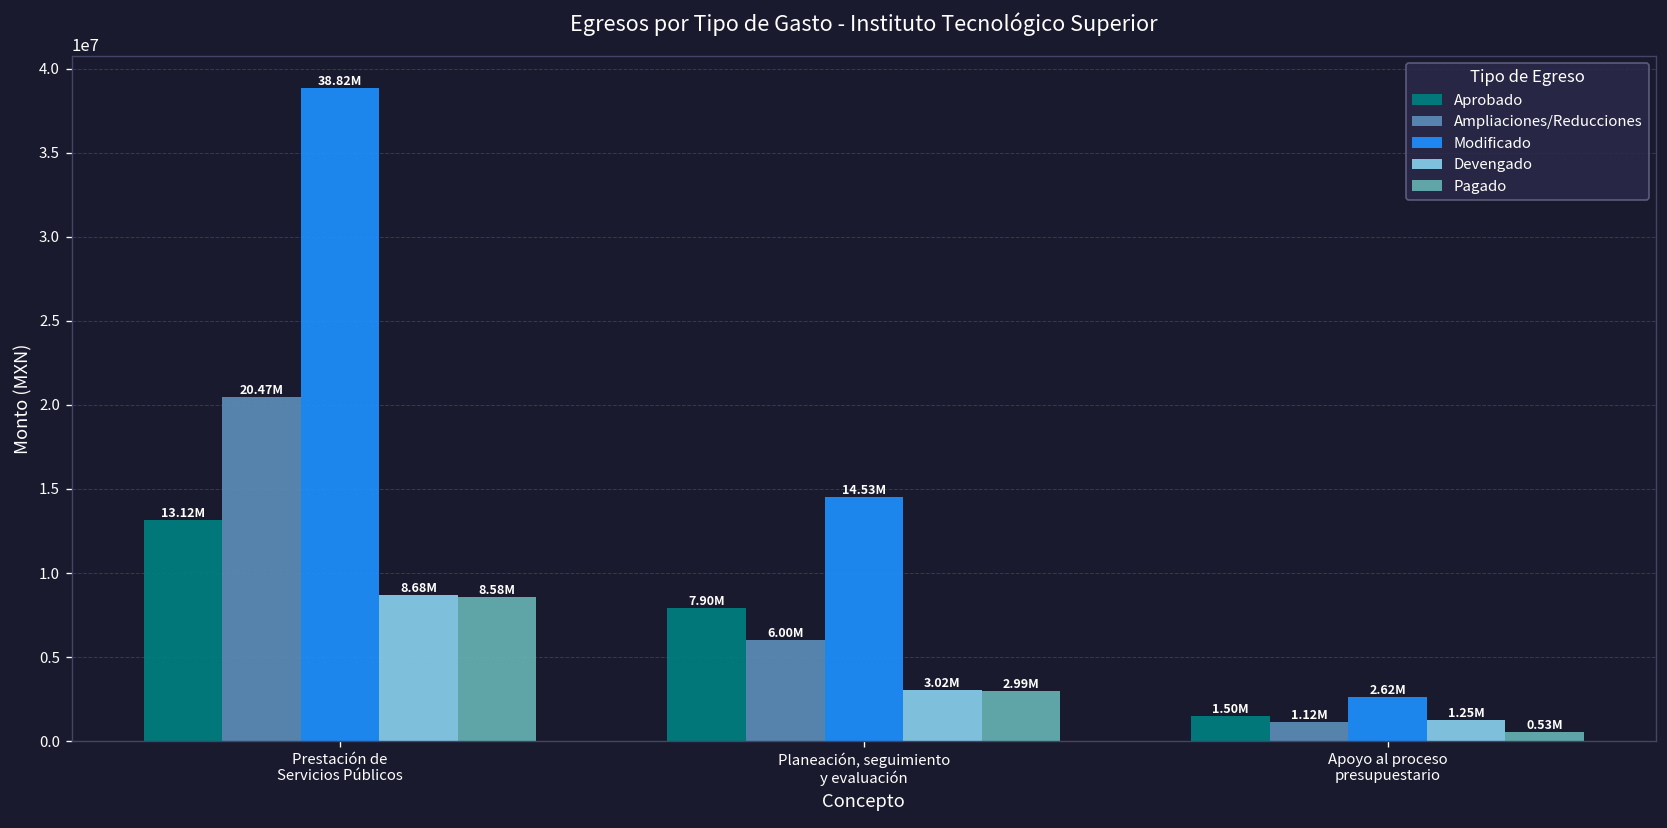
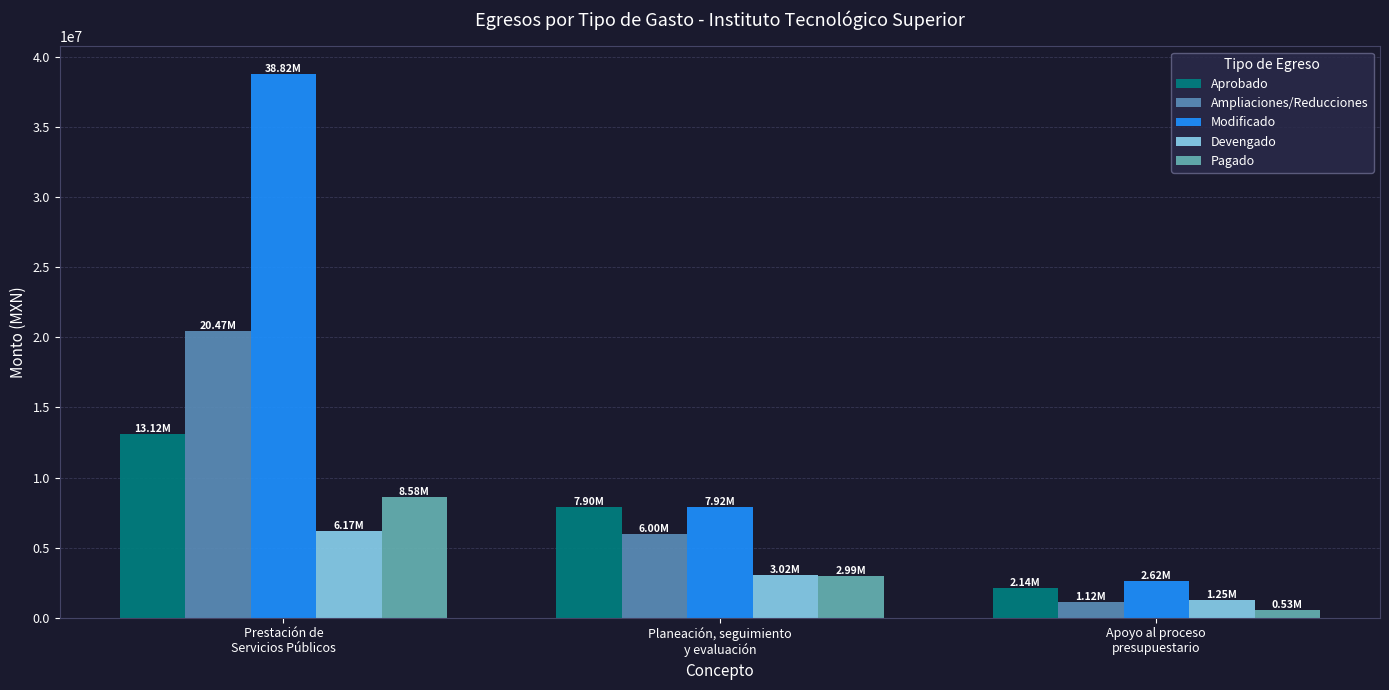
  {
    "Aprobado": {
      "Prestación de Servicios Públicos": "13.12M",
      "Planeación, seguimiento y evaluación": "7.90M",
-     "Apoyo al proceso presupuestario": "1.50M"
+     "Apoyo al proceso presupuestario": "2.14M"
    },
    "Modificado": {
      "Prestación de Servicios Públicos": "38.82M",
-     "Planeación, seguimiento y evaluación": "14.53M",
+     "Planeación, seguimiento y evaluación": "7.92M",
      "Apoyo al proceso presupuestario": "2.62M"
    },
    "Devengado": {
-     "Prestación de Servicios Públicos": "8.68M",
+     "Prestación de Servicios Públicos": "6.17M",
      "Planeación, seguimiento y evaluación": "3.02M",
      "Apoyo al proceso presupuestario": "1.25M"
    }
  }
